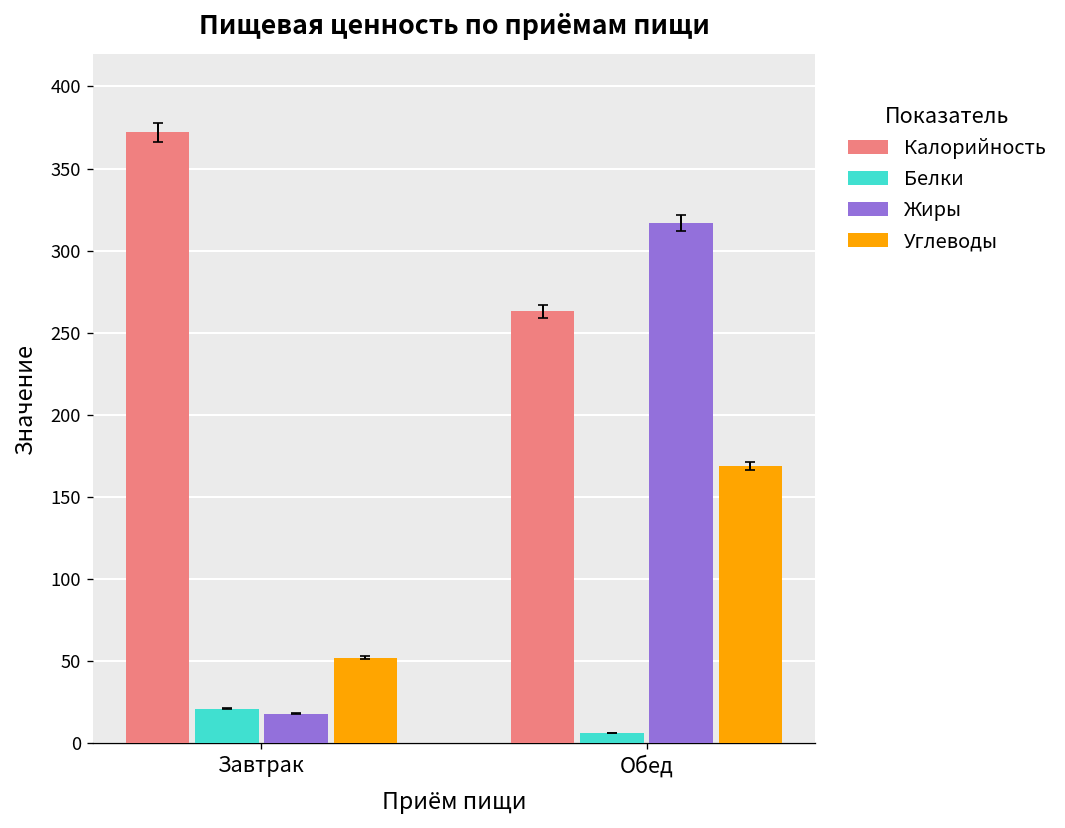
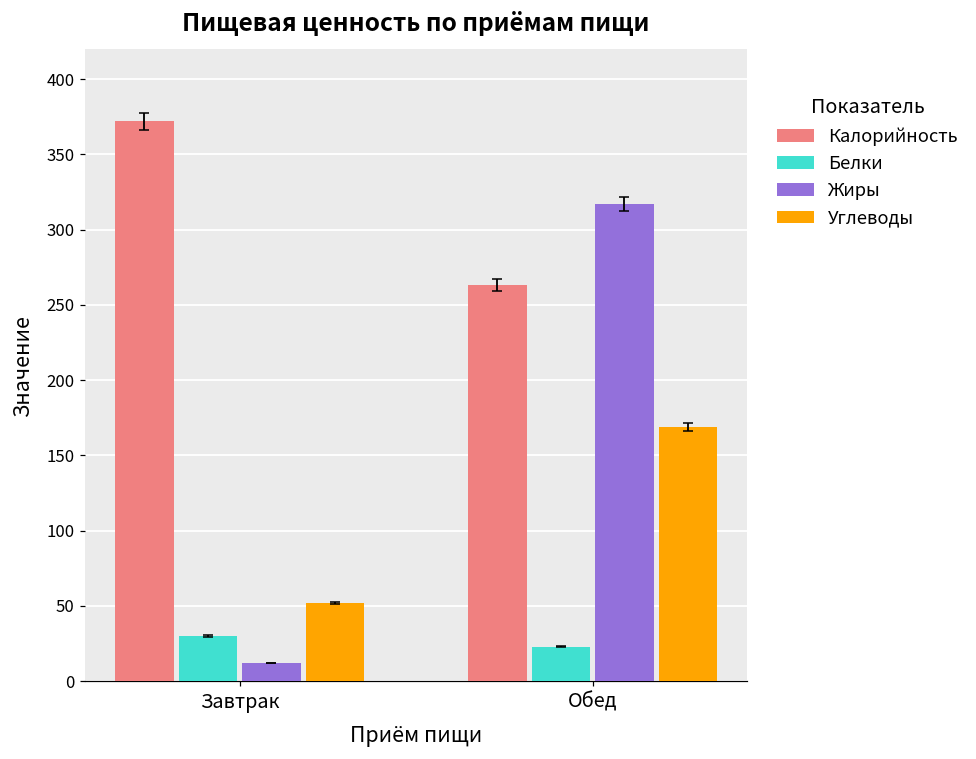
  {
    "Калорийность": {
      "Завтрак": 372,
      "Обед": 263
    },
    "Белки": {
-     "Завтрак": 21,
-     "Обед": 6
+     "Завтрак": 30,
+     "Обед": 23
    },
    "Жиры": {
-     "Завтрак": 18,
+     "Завтрак": 12,
      "Обед": 317
    },
    "Углеводы": {
      "Завтрак": 52,
      "Обед": 169
    }
  }
